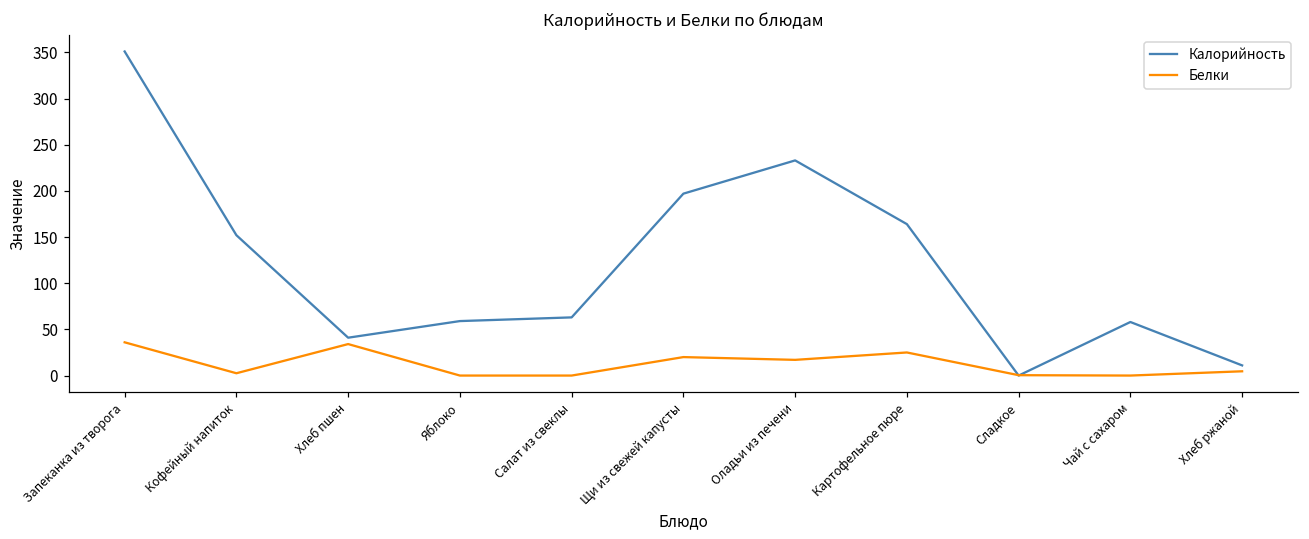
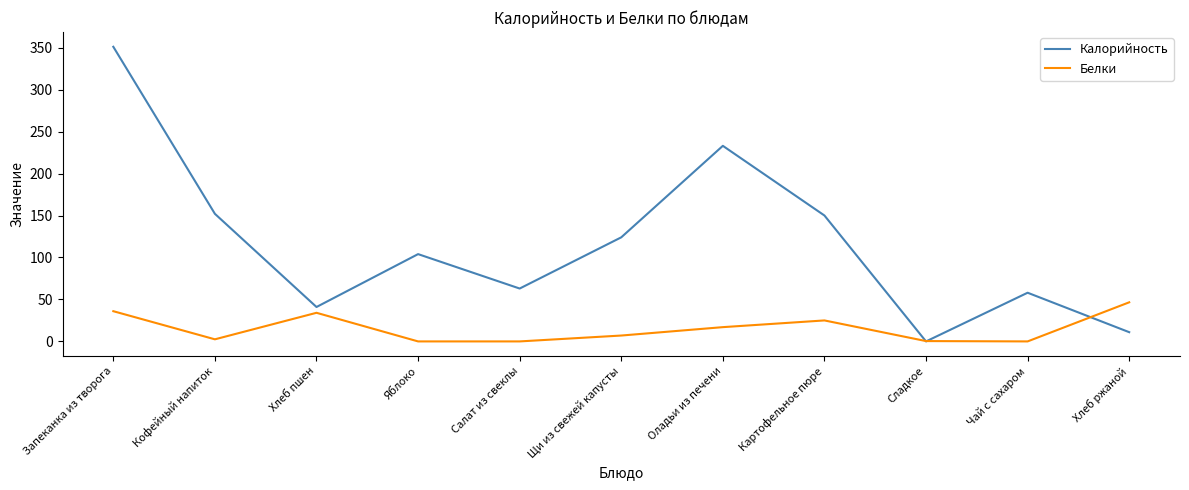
  {
    "Калорийность": {
      "Запеканка из творога": 350,
      "Кофейный напиток": 150,
      "Хлеб пшен": 40,
-     "Яблоко": 60,
+     "Яблоко": 100,
      "Салат из свеклы": 60,
-     "Щи из свежей капусты": 200,
+     "Щи из свежей капусты": 120,
      "Оладьи из печени": 230,
-     "Картофельное пюре": 160,
+     "Картофельное пюре": 150,
      "Чай с сахаром": 60,
      "Хлеб ржаной": 10
    },
    "Белки": {
      "Запеканка из творога": 40,
      "Кофейный напиток": 0,
      "Хлеб пшен": 30,
      "Яблоко": 0,
      "Салат из свеклы": 0,
-     "Щи из свежей капусты": 20,
+     "Щи из свежей капусты": 10,
      "Оладьи из печени": 20,
      "Картофельное пюре": 30,
      "Чай с сахаром": 0,
-     "Хлеб ржаной": 0
+     "Хлеб ржаной": 50
    }
  }
